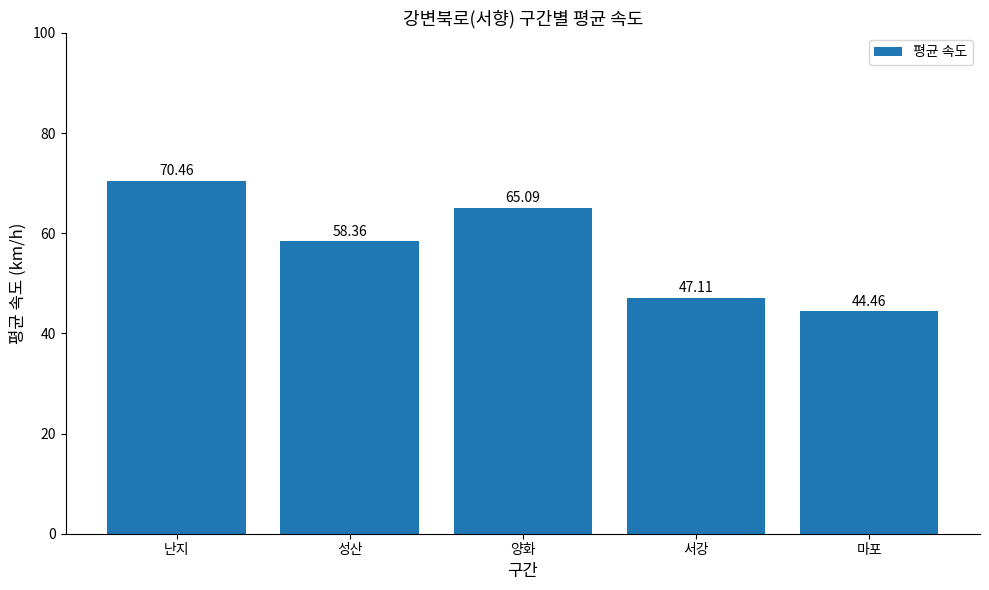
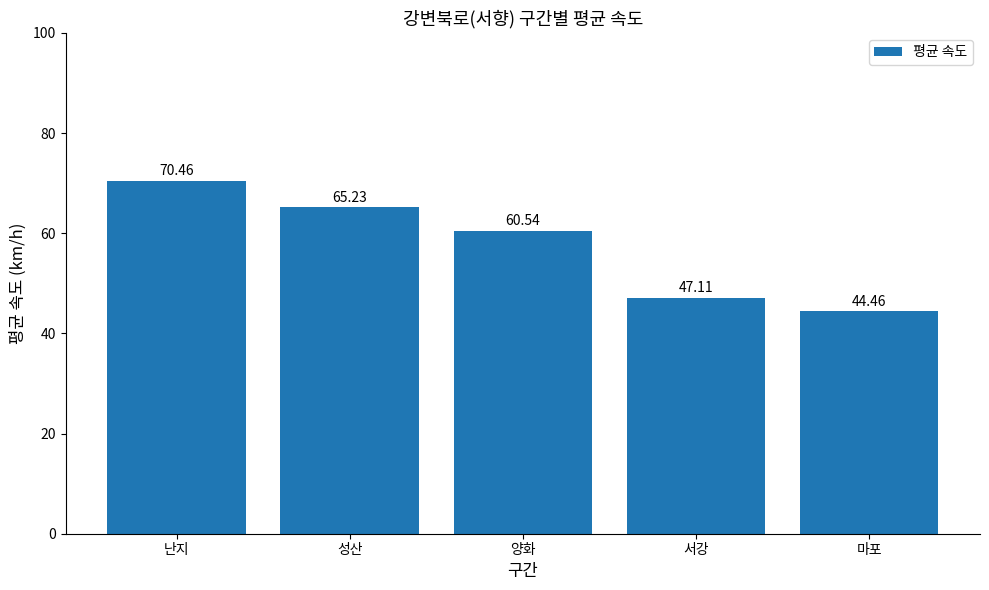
  {
    "난지": 70.46,
-   "성산": 58.36,
-   "양화": 65.09,
+   "성산": 65.23,
+   "양화": 60.54,
    "서강": 47.11,
    "마포": 44.46
  }
